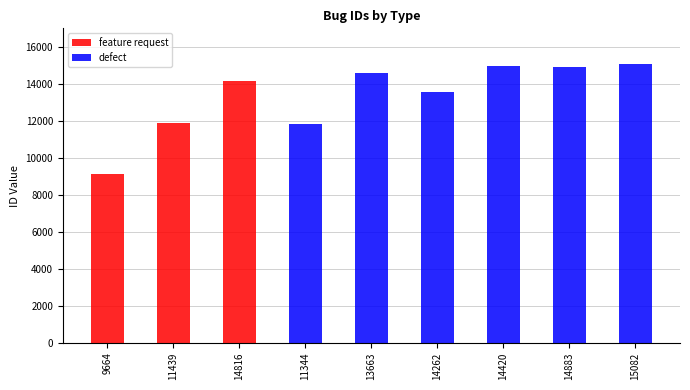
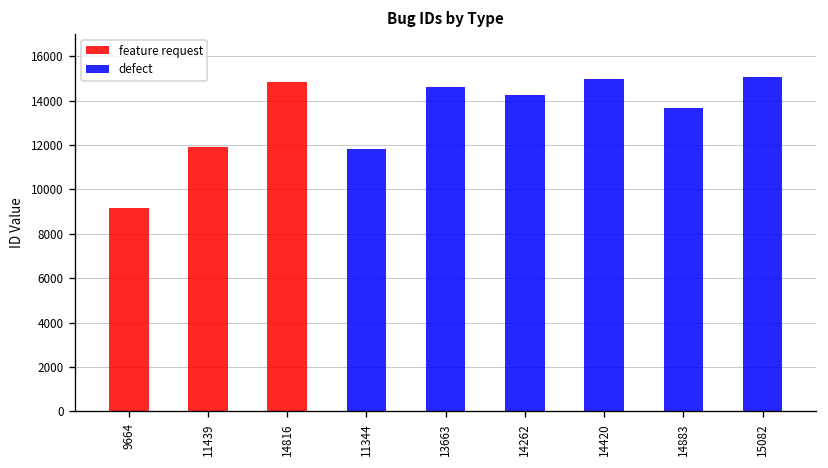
  {
    "feature request": {
      "9664": 9100,
      "11439": 11900,
-     "14816": 14200,
+     "14816": 14800,
      "11344": 0,
      "13663": 0,
      "14262": 0,
      "14420": 0,
      "14883": 0,
      "15082": 0
    },
    "defect": {
      "9664": 0,
      "11439": 0,
      "14816": 0,
      "11344": 11800,
      "13663": 14600,
-     "14262": 13600,
+     "14262": 14300,
      "14420": 15000,
-     "14883": 14900,
+     "14883": 13600,
      "15082": 15100
    }
  }
